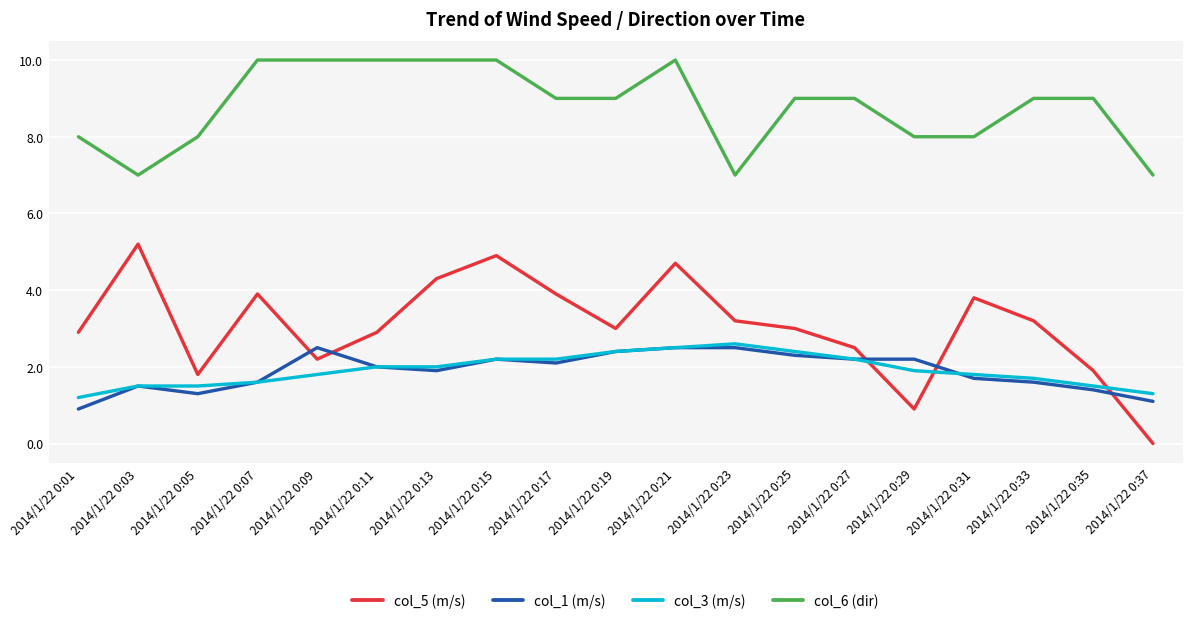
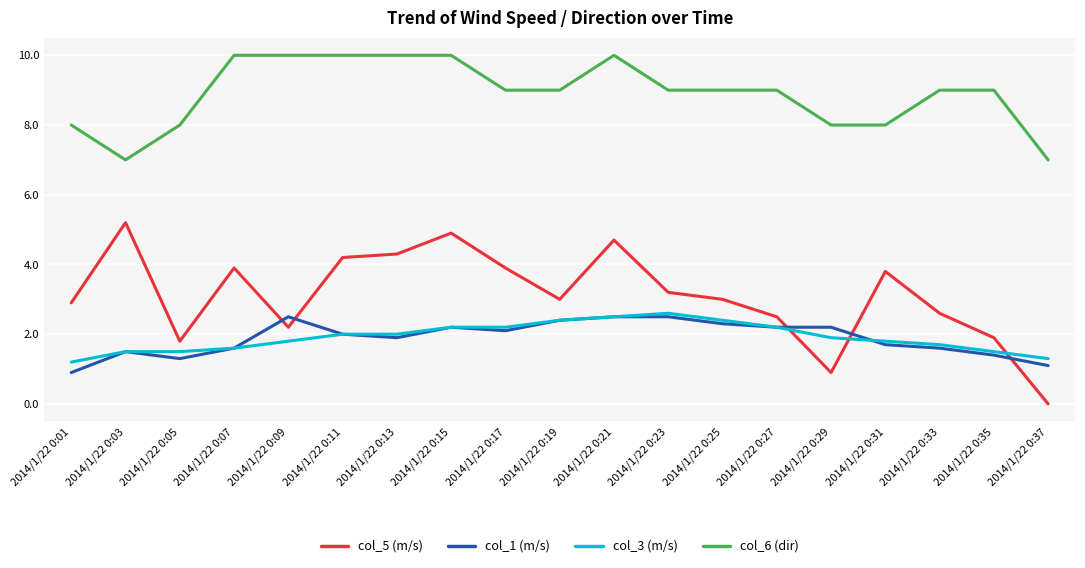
  {
    "col_5 (m/s)": {
      "2014/1/22 0:01": 2.9,
      "2014/1/22 0:03": 5.2,
      "2014/1/22 0:05": 1.8,
      "2014/1/22 0:07": 3.9,
      "2014/1/22 0:09": 2.2,
-     "2014/1/22 0:11": 2.9,
+     "2014/1/22 0:11": 4.2,
      "2014/1/22 0:13": 4.3,
      "2014/1/22 0:15": 4.9,
      "2014/1/22 0:17": 3.9,
      "2014/1/22 0:19": 3.0,
      "2014/1/22 0:21": 4.7,
      "2014/1/22 0:23": 3.2,
      "2014/1/22 0:25": 3.0,
      "2014/1/22 0:27": 2.5,
      "2014/1/22 0:29": 0.9,
      "2014/1/22 0:31": 3.8,
-     "2014/1/22 0:33": 3.2,
+     "2014/1/22 0:33": 2.6,
      "2014/1/22 0:35": 1.9,
      "2014/1/22 0:37": 0.0
    },
    "col_1 (m/s)": {
      "2014/1/22 0:01": 0.9,
      "2014/1/22 0:05": 1.3,
      "2014/1/22 0:09": 2.5,
      "2014/1/22 0:13": 1.9,
      "2014/1/22 0:17": 2.1,
      "2014/1/22 0:23": 2.5,
      "2014/1/22 0:25": 2.3,
      "2014/1/22 0:29": 2.2,
      "2014/1/22 0:31": 1.7,
      "2014/1/22 0:33": 1.6,
      "2014/1/22 0:35": 1.4,
      "2014/1/22 0:37": 1.1
    },
    "col_3 (m/s)": {
      "2014/1/22 0:01": 1.2,
      "2014/1/22 0:05": 1.5,
      "2014/1/22 0:09": 1.8,
      "2014/1/22 0:13": 2.0,
      "2014/1/22 0:17": 2.2,
      "2014/1/22 0:23": 2.6,
      "2014/1/22 0:25": 2.4,
      "2014/1/22 0:29": 1.9,
      "2014/1/22 0:31": 1.8,
      "2014/1/22 0:33": 1.7,
      "2014/1/22 0:35": 1.5,
      "2014/1/22 0:37": 1.3
    },
    "col_6 (dir)": {
      "2014/1/22 0:01": 8,
      "2014/1/22 0:03": 7,
      "2014/1/22 0:05": 8,
      "2014/1/22 0:07": 10,
      "2014/1/22 0:09": 10,
      "2014/1/22 0:11": 10,
      "2014/1/22 0:13": 10,
      "2014/1/22 0:15": 10,
      "2014/1/22 0:17": 9,
      "2014/1/22 0:19": 9,
      "2014/1/22 0:21": 10,
-     "2014/1/22 0:23": 7,
+     "2014/1/22 0:23": 9,
      "2014/1/22 0:25": 9,
      "2014/1/22 0:27": 9,
      "2014/1/22 0:29": 8,
      "2014/1/22 0:31": 8,
      "2014/1/22 0:33": 9,
      "2014/1/22 0:35": 9,
      "2014/1/22 0:37": 7
    }
  }
